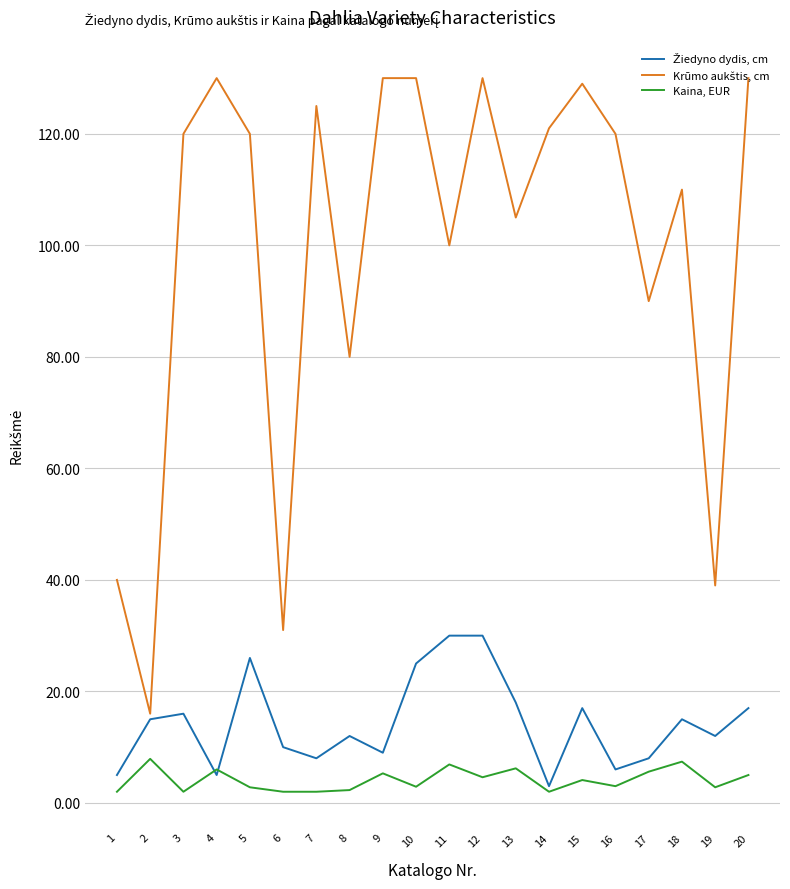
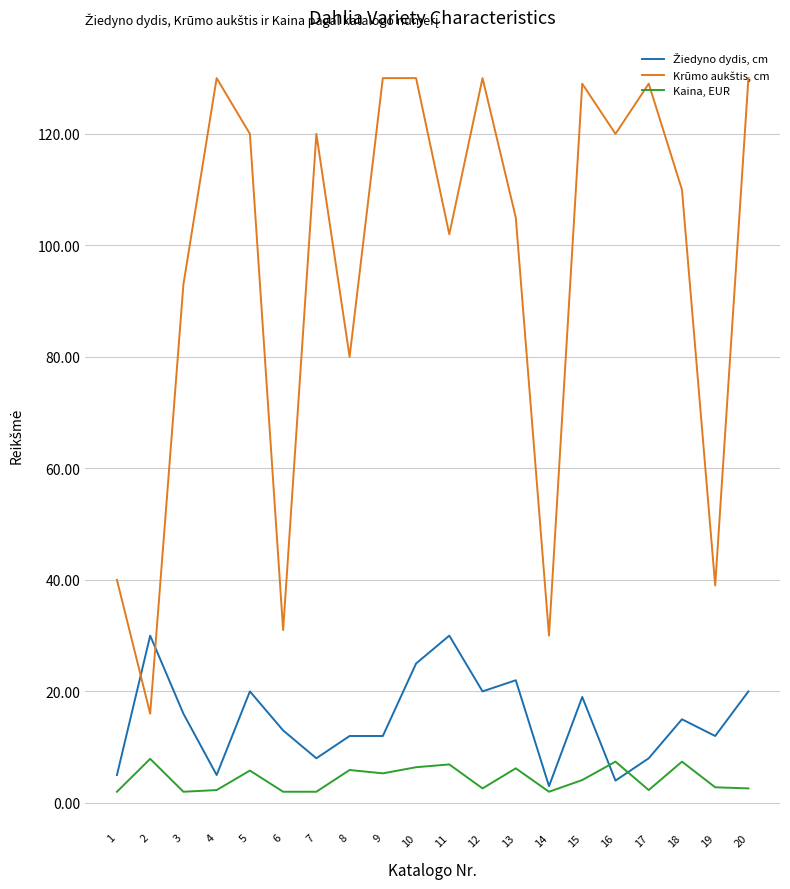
  {
    "Žiedyno dydis, cm": {
      "1": 5,
-     "2": 15,
+     "2": 30,
      "3": 16,
      "4": 5,
-     "5": 26,
-     "6": 10,
+     "5": 20,
+     "6": 13,
      "7": 8,
      "8": 12,
-     "9": 9,
+     "9": 12,
      "10": 25,
      "11": 30,
-     "12": 30,
-     "13": 18,
+     "12": 20,
+     "13": 22,
      "14": 3,
-     "15": 17,
-     "16": 6,
+     "15": 19,
+     "16": 4,
      "17": 8,
      "18": 15,
      "19": 12,
-     "20": 17
+     "20": 20
    },
    "Krūmo aukštis, cm": {
      "1": 40,
      "2": 16,
-     "3": 120,
+     "3": 93,
      "4": 130,
      "5": 120,
      "6": 31,
-     "7": 125,
+     "7": 120,
      "8": 80,
      "9": 130,
      "10": 130,
-     "11": 100,
+     "11": 102,
      "12": 130,
      "13": 105,
-     "14": 121,
+     "14": 30,
      "15": 129,
      "16": 120,
-     "17": 90,
+     "17": 129,
      "18": 110,
      "19": 39,
      "20": 130
    },
    "Kaina, EUR": {
      "1": 2,
      "2": 8,
      "3": 2,
-     "4": 6,
-     "5": 3,
+     "4": 2,
+     "5": 6,
      "6": 2,
      "7": 2,
-     "8": 2,
+     "8": 6,
      "9": 5,
-     "10": 3,
+     "10": 6,
      "11": 7,
-     "12": 5,
+     "12": 3,
      "13": 6,
      "14": 2,
      "15": 4,
-     "16": 3,
-     "17": 6,
+     "16": 7,
+     "17": 2,
      "18": 7,
      "19": 3,
-     "20": 5
+     "20": 3
    }
  }
